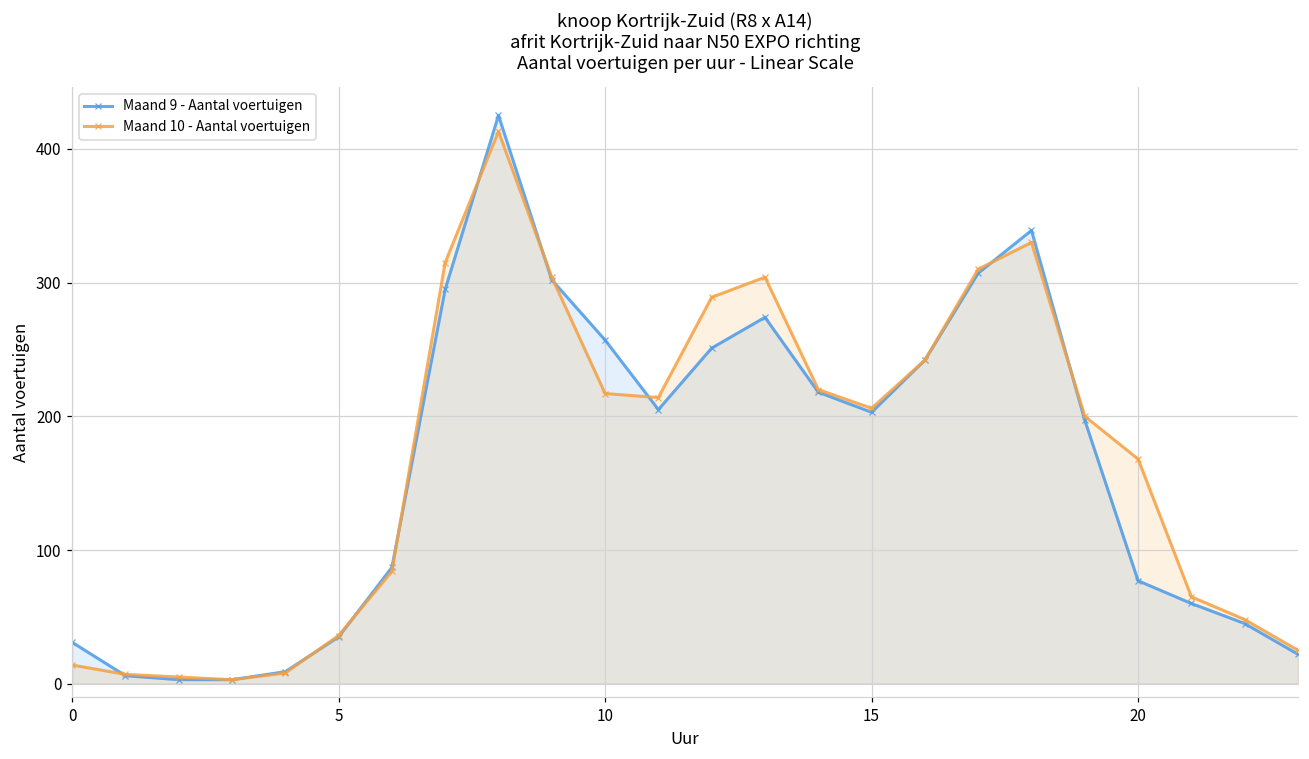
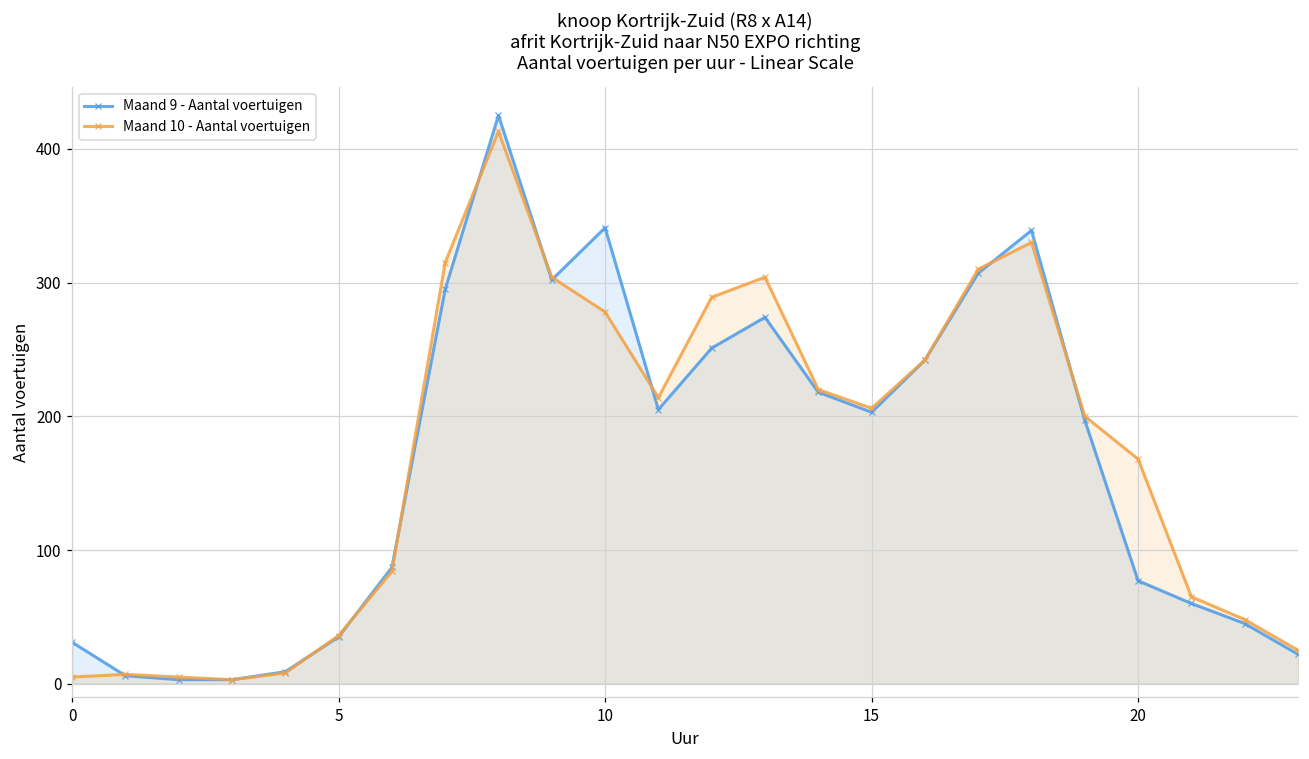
  {
    "Maand 9 - Aantal voertuigen": {
      "0": 31,
-     "10": 257,
+     "10": 341,
      "15": 203,
      "20": 77
    },
    "Maand 10 - Aantal voertuigen": {
-     "0": 14,
-     "10": 217,
+     "0": 5,
+     "10": 278,
      "15": 206,
      "20": 168
    }
  }
